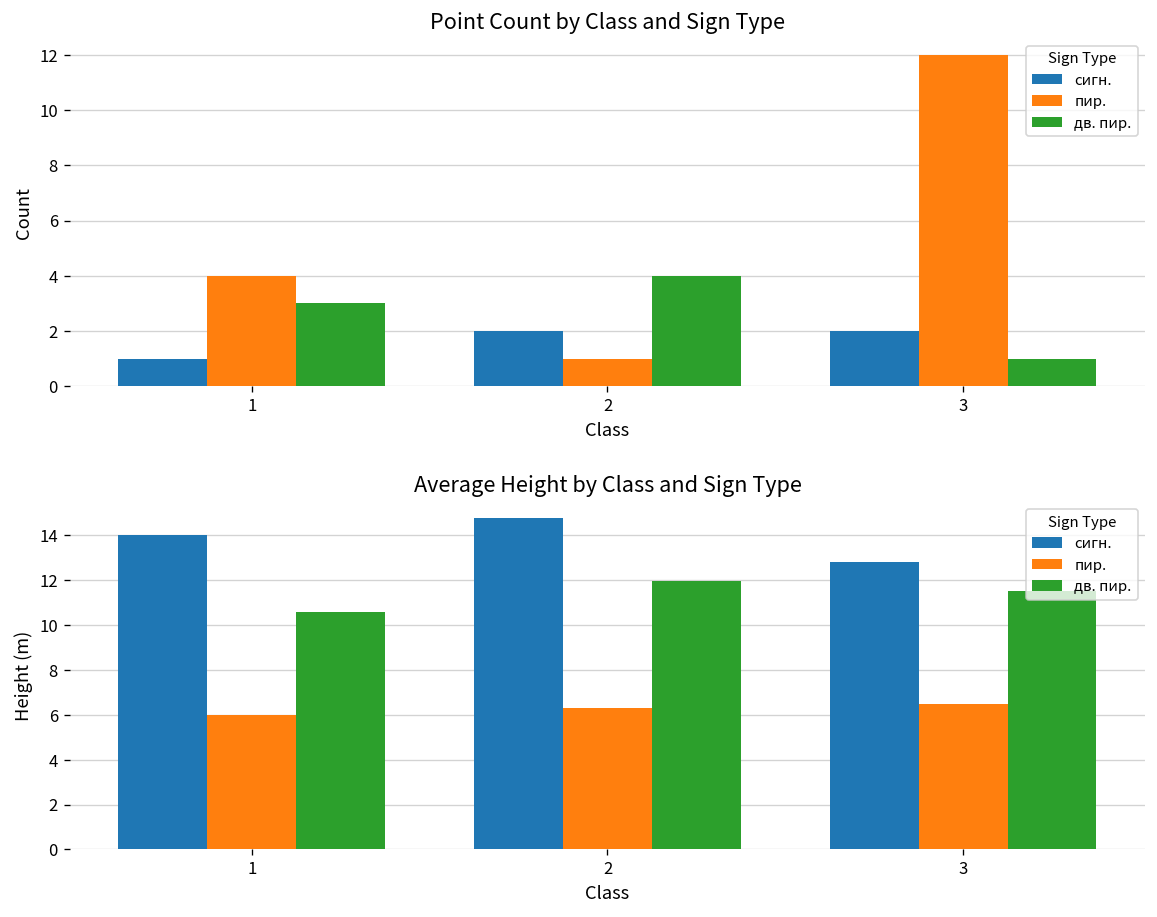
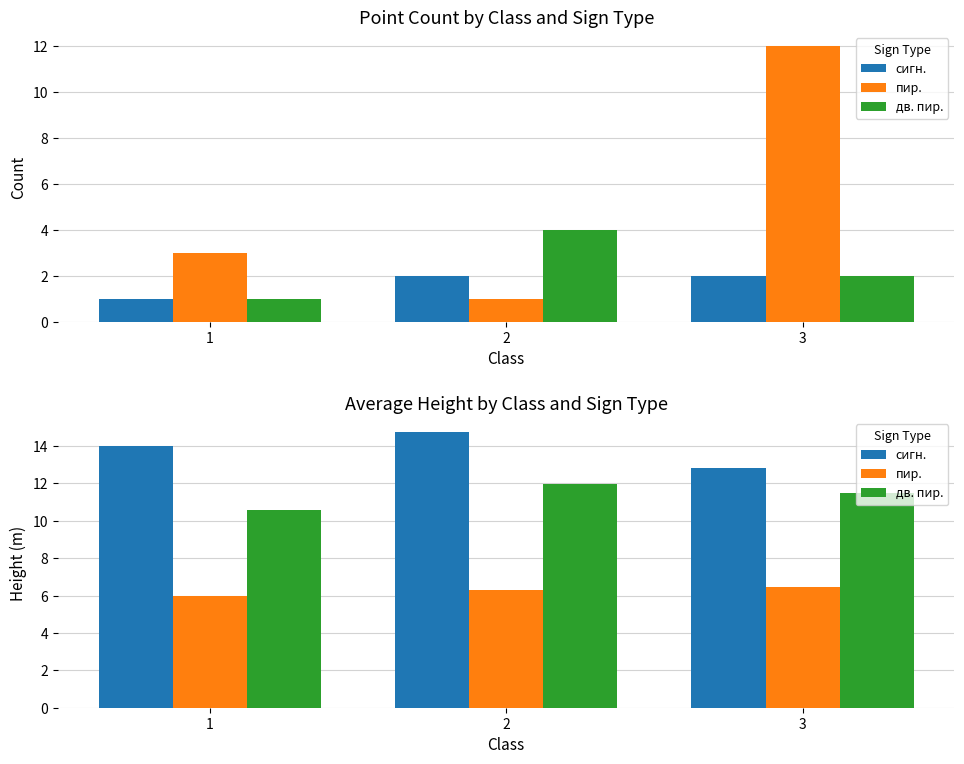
  {
    "Point Count by Class and Sign Type": {
      "сигн.": {
        "1": 1,
        "2": 2,
        "3": 2
      },
      "пир.": {
-       "1": 4,
+       "1": 3,
        "2": 1,
        "3": 12
      },
      "дв. пир.": {
-       "1": 3,
+       "1": 1,
        "2": 4,
-       "3": 1
+       "3": 2
      }
    },
    "Average Height by Class and Sign Type": {
      "сигн.": {
        "1": 14.0,
        "2": 14.8,
        "3": 12.8
      },
      "пир.": {
        "1": 6.0,
        "2": 6.3,
        "3": 6.5
      },
      "дв. пир.": {
        "1": 10.6,
        "2": 12.0
      }
    }
  }
